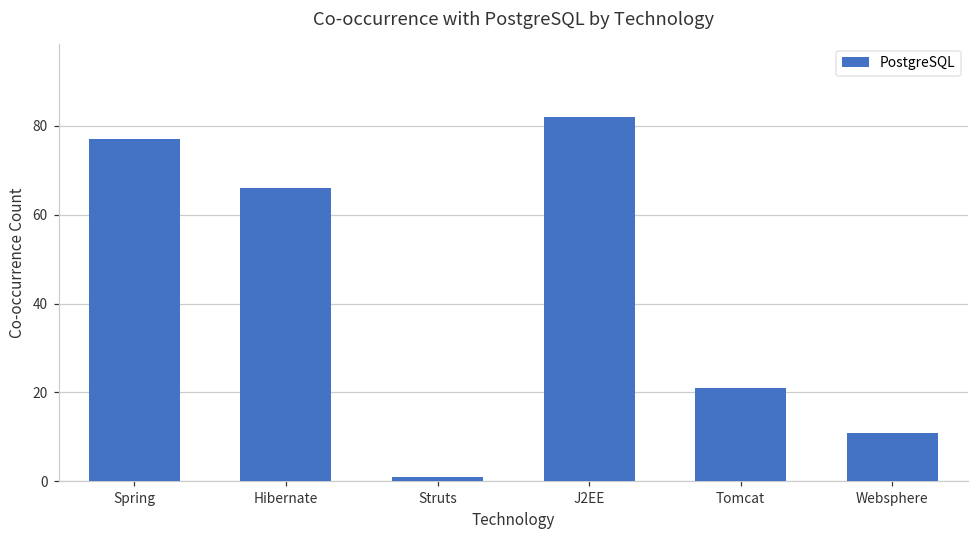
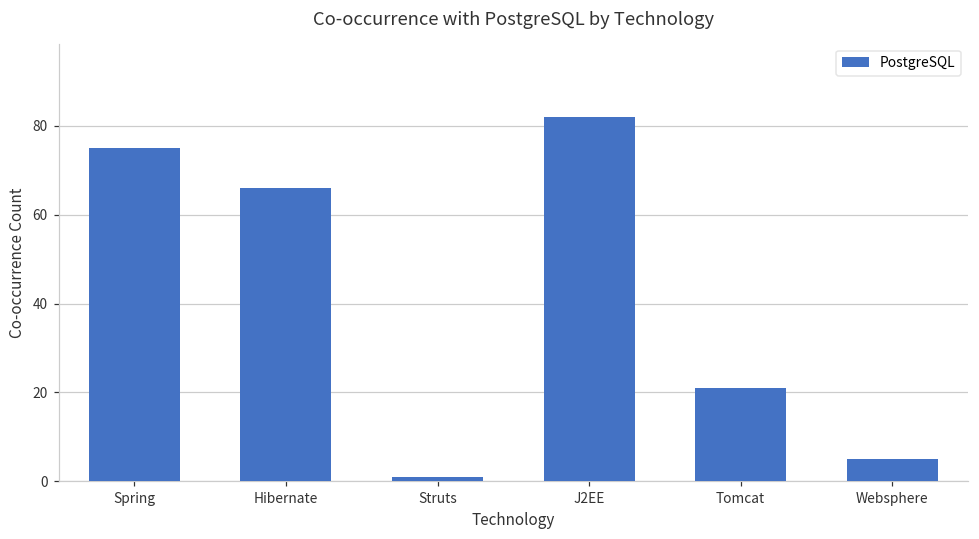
  {
-   "Spring": 77,
+   "Spring": 75,
    "Hibernate": 66,
    "Struts": 1,
    "J2EE": 82,
    "Tomcat": 21,
-   "Websphere": 11
+   "Websphere": 5
  }
